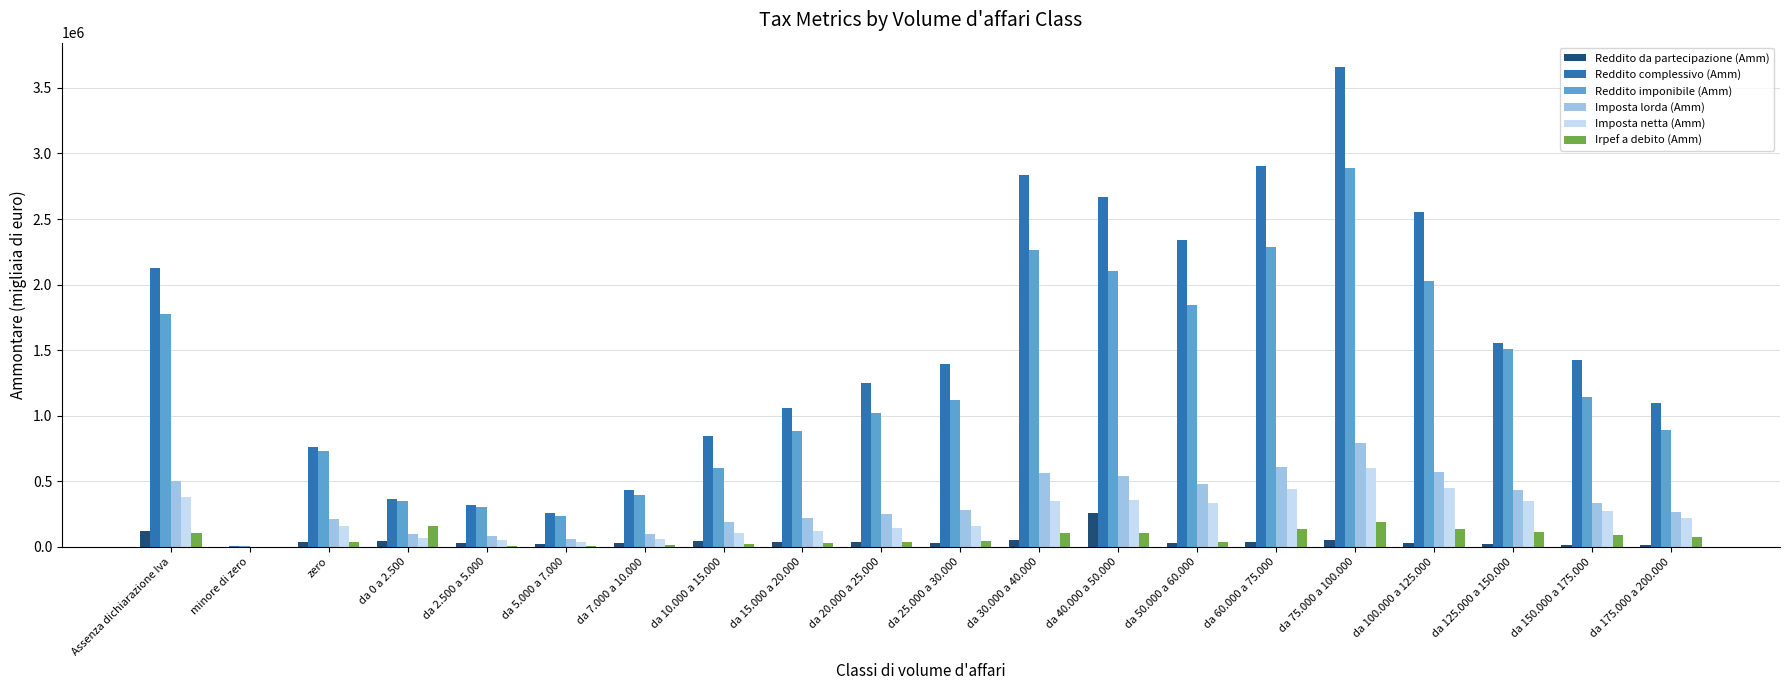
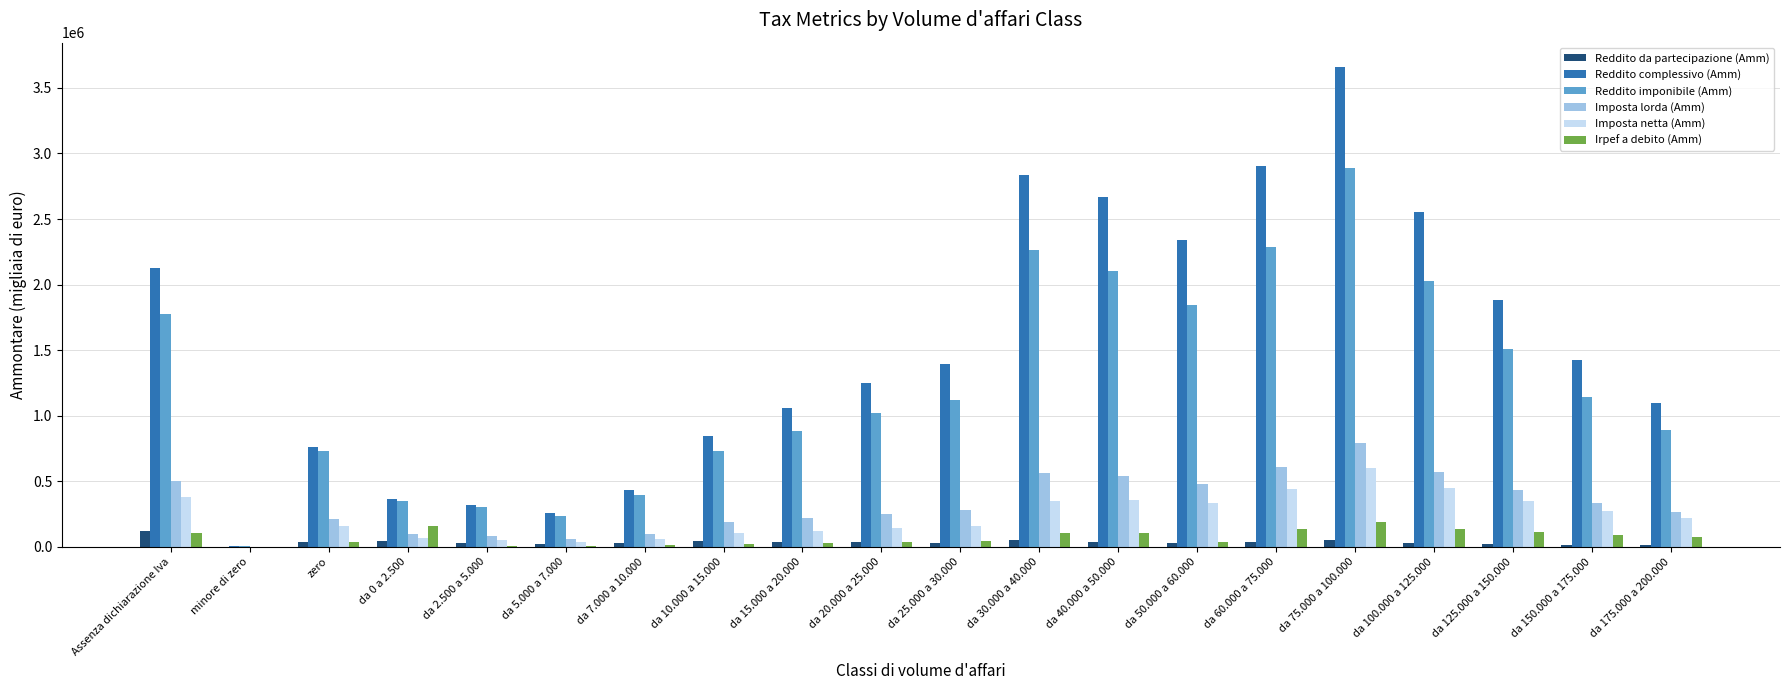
  {
    "Reddito da partecipazione (Amm)": {
      "Assenza dichiarazione Iva": 120000,
      "zero": 40000,
      "da 0 a 2.500": 40000,
      "da 2.500 a 5.000": 30000,
      "da 5.000 a 7.000": 20000,
      "da 7.000 a 10.000": 30000,
      "da 10.000 a 15.000": 40000,
      "da 15.000 a 20.000": 40000,
      "da 20.000 a 25.000": 30000,
      "da 25.000 a 30.000": 30000,
      "da 30.000 a 40.000": 50000,
-     "da 40.000 a 50.000": 260000,
+     "da 40.000 a 50.000": 40000,
      "da 50.000 a 60.000": 30000,
      "da 60.000 a 75.000": 40000,
      "da 75.000 a 100.000": 50000,
      "da 100.000 a 125.000": 30000,
      "da 125.000 a 150.000": 20000
    },
    "Reddito complessivo (Amm)": {
      "Assenza dichiarazione Iva": 2130000,
      "zero": 760000,
      "da 0 a 2.500": 360000,
      "da 2.500 a 5.000": 320000,
      "da 5.000 a 7.000": 260000,
      "da 7.000 a 10.000": 430000,
      "da 10.000 a 15.000": 850000,
      "da 15.000 a 20.000": 1060000,
      "da 20.000 a 25.000": 1250000,
      "da 25.000 a 30.000": 1400000,
      "da 30.000 a 40.000": 2840000,
      "da 40.000 a 50.000": 2670000,
      "da 50.000 a 60.000": 2340000,
      "da 60.000 a 75.000": 2900000,
      "da 75.000 a 100.000": 3660000,
      "da 100.000 a 125.000": 2550000,
-     "da 125.000 a 150.000": 1560000,
+     "da 125.000 a 150.000": 1880000,
      "da 150.000 a 175.000": 1420000,
      "da 175.000 a 200.000": 1100000
    },
    "Reddito imponibile (Amm)": {
      "Assenza dichiarazione Iva": 1780000,
      "zero": 730000,
      "da 0 a 2.500": 350000,
      "da 2.500 a 5.000": 300000,
      "da 5.000 a 7.000": 240000,
      "da 7.000 a 10.000": 390000,
-     "da 10.000 a 15.000": 600000,
+     "da 10.000 a 15.000": 730000,
      "da 15.000 a 20.000": 880000,
      "da 20.000 a 25.000": 1020000,
      "da 25.000 a 30.000": 1120000,
      "da 30.000 a 40.000": 2260000,
      "da 40.000 a 50.000": 2100000,
      "da 50.000 a 60.000": 1840000,
      "da 60.000 a 75.000": 2280000,
      "da 75.000 a 100.000": 2890000,
      "da 100.000 a 125.000": 2030000,
      "da 125.000 a 150.000": 1510000,
      "da 150.000 a 175.000": 1150000,
      "da 175.000 a 200.000": 890000
    },
    "Irpef a debito (Amm)": {
      "Assenza dichiarazione Iva": 110000,
      "zero": 40000,
      "da 0 a 2.500": 160000,
      "da 10.000 a 15.000": 30000,
      "da 15.000 a 20.000": 30000,
      "da 20.000 a 25.000": 40000,
      "da 25.000 a 30.000": 50000,
      "da 30.000 a 40.000": 100000,
      "da 40.000 a 50.000": 110000,
      "da 50.000 a 60.000": 40000,
      "da 60.000 a 75.000": 140000,
      "da 75.000 a 100.000": 190000,
      "da 100.000 a 125.000": 140000,
      "da 125.000 a 150.000": 110000,
      "da 150.000 a 175.000": 90000,
      "da 175.000 a 200.000": 70000
    }
  }
